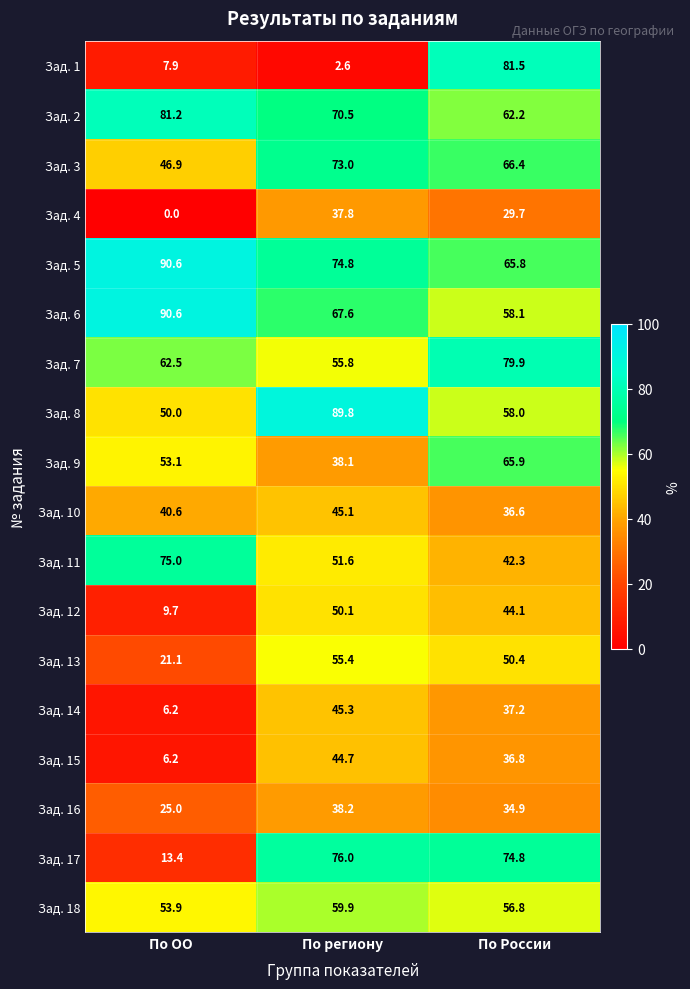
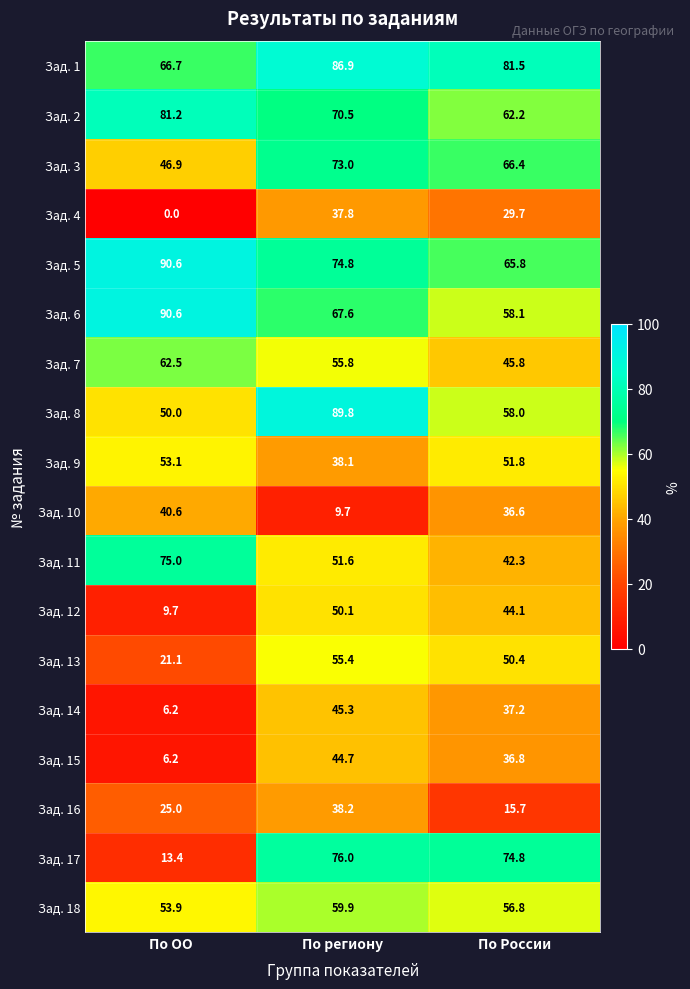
  {
    "Зад. 1": {
-     "По ОО": 7.9,
-     "По региону": 2.6,
+     "По ОО": 66.7,
+     "По региону": 86.9,
      "По России": 81.5
    },
    "Зад. 2": {
      "По ОО": 81.2,
      "По региону": 70.5,
      "По России": 62.2
    },
    "Зад. 3": {
      "По ОО": 46.9,
      "По региону": 73.0,
      "По России": 66.4
    },
    "Зад. 4": {
      "По ОО": 0.0,
      "По региону": 37.8,
      "По России": 29.7
    },
    "Зад. 5": {
      "По ОО": 90.6,
      "По региону": 74.8,
      "По России": 65.8
    },
    "Зад. 6": {
      "По ОО": 90.6,
      "По региону": 67.6,
      "По России": 58.1
    },
    "Зад. 7": {
      "По ОО": 62.5,
      "По региону": 55.8,
-     "По России": 79.9
+     "По России": 45.8
    },
    "Зад. 8": {
      "По ОО": 50.0,
      "По региону": 89.8,
      "По России": 58.0
    },
    "Зад. 9": {
      "По ОО": 53.1,
      "По региону": 38.1,
-     "По России": 65.9
+     "По России": 51.8
    },
    "Зад. 10": {
      "По ОО": 40.6,
-     "По региону": 45.1,
+     "По региону": 9.7,
      "По России": 36.6
    },
    "Зад. 11": {
      "По ОО": 75.0,
      "По региону": 51.6,
      "По России": 42.3
    },
    "Зад. 12": {
      "По ОО": 9.7,
      "По региону": 50.1,
      "По России": 44.1
    },
    "Зад. 13": {
      "По ОО": 21.1,
      "По региону": 55.4,
      "По России": 50.4
    },
    "Зад. 14": {
      "По ОО": 6.2,
      "По региону": 45.3,
      "По России": 37.2
    },
    "Зад. 15": {
      "По ОО": 6.2,
      "По региону": 44.7,
      "По России": 36.8
    },
    "Зад. 16": {
      "По ОО": 25.0,
      "По региону": 38.2,
-     "По России": 34.9
+     "По России": 15.7
    },
    "Зад. 17": {
      "По ОО": 13.4,
      "По региону": 76.0,
      "По России": 74.8
    },
    "Зад. 18": {
      "По ОО": 53.9,
      "По региону": 59.9,
      "По России": 56.8
    }
  }
